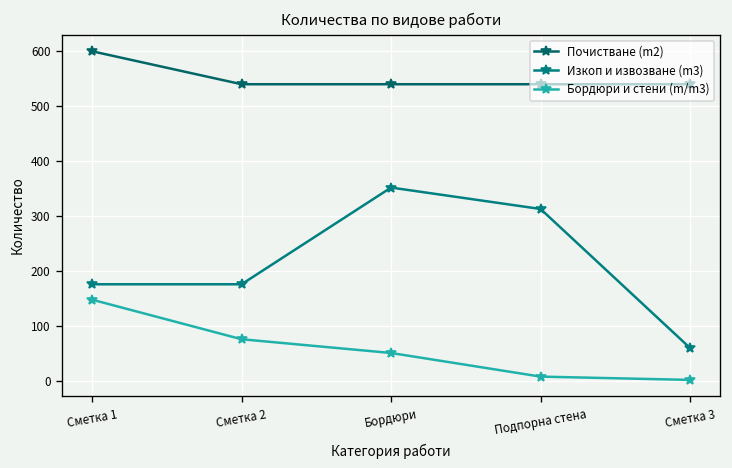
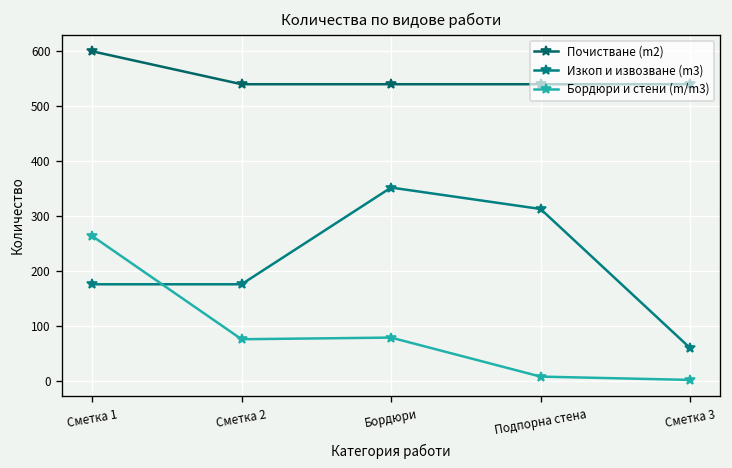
  {
    "Бордюри и стени (m/m3)": {
-     "Сметка 1": 150,
+     "Сметка 1": 260,
      "Сметка 2": 80,
-     "Бордюри": 50,
+     "Бордюри": 80,
      "Подпорна стена": 10,
      "Сметка 3": 0
    }
  }
